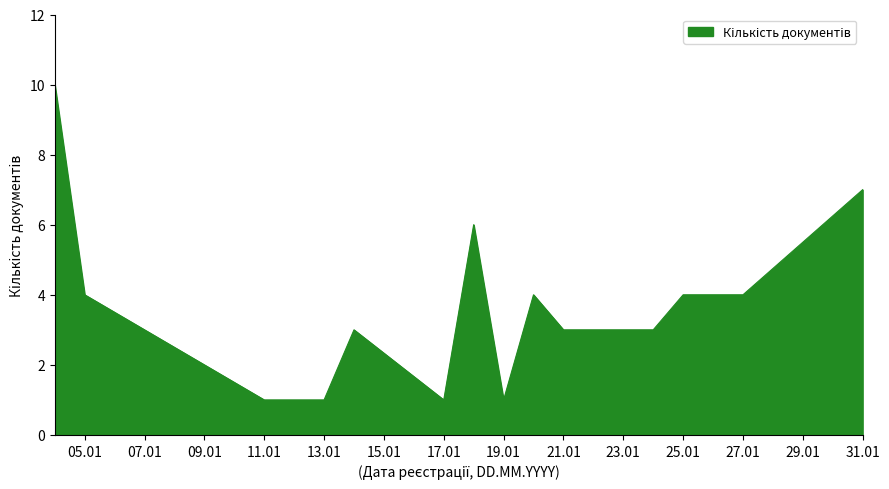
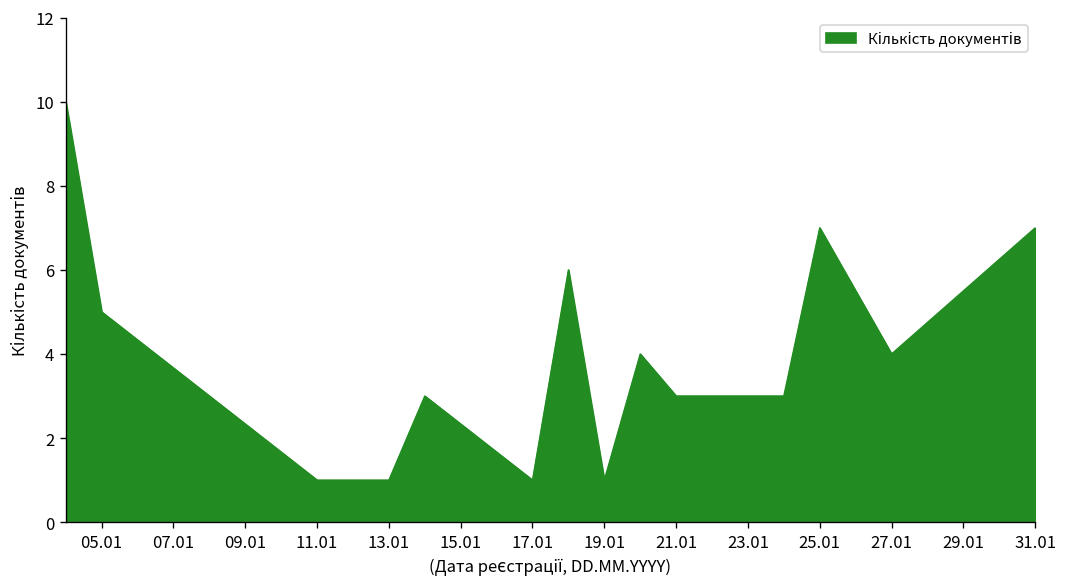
  {
-   "05.01": 4,
+   "05.01": 5,
    "11.01": 1,
    "13.01": 1,
    "17.01": 1,
    "19.01": 1,
    "21.01": 3,
-   "25.01": 4,
+   "25.01": 7,
    "27.01": 4,
    "31.01": 7
  }
